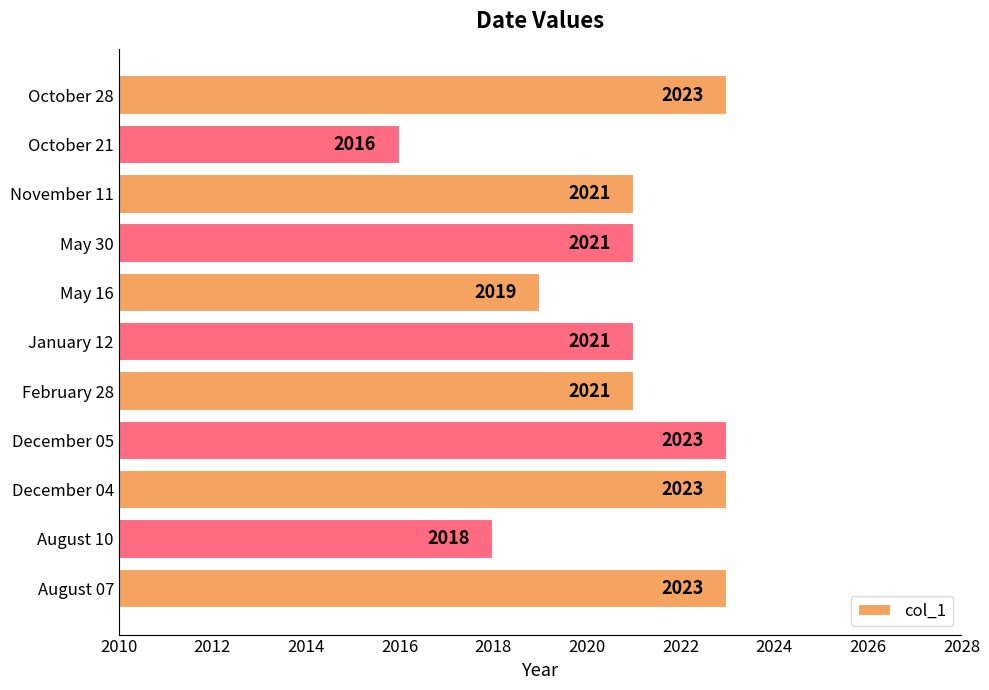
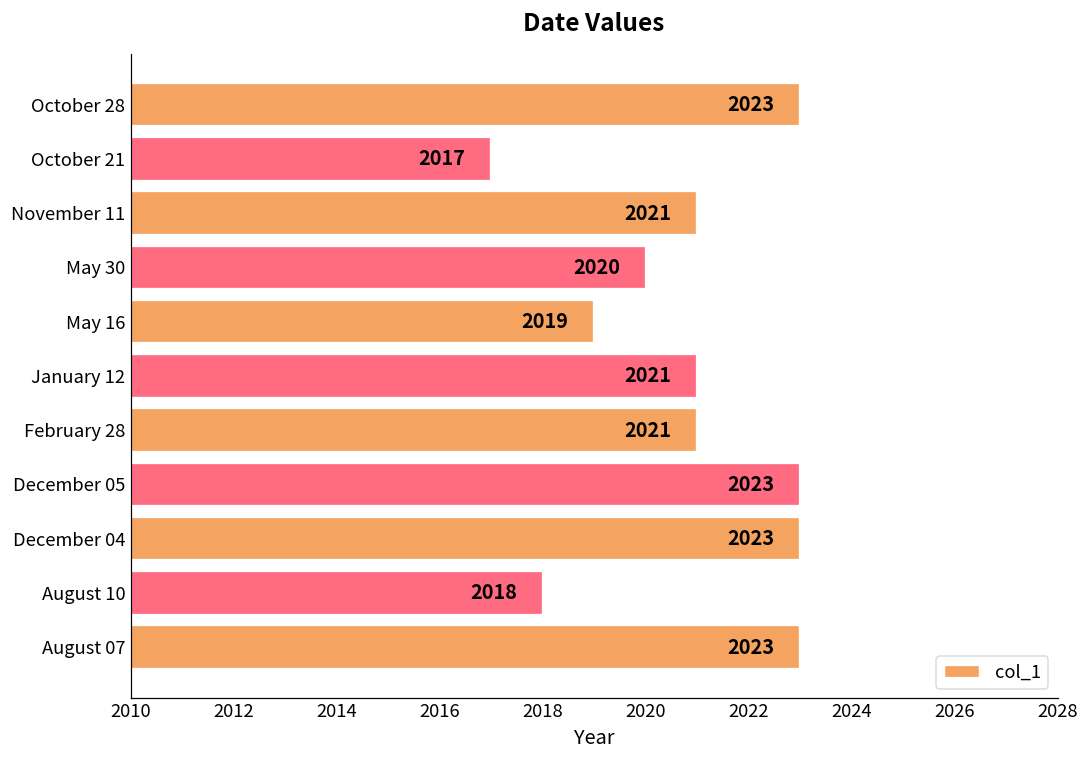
  {
    "October 28": 2023,
-   "October 21": 2016,
+   "October 21": 2017,
    "November 11": 2021,
-   "May 30": 2021,
+   "May 30": 2020,
    "May 16": 2019,
    "January 12": 2021,
    "February 28": 2021,
    "December 05": 2023,
    "December 04": 2023,
    "August 10": 2018,
    "August 07": 2023
  }
